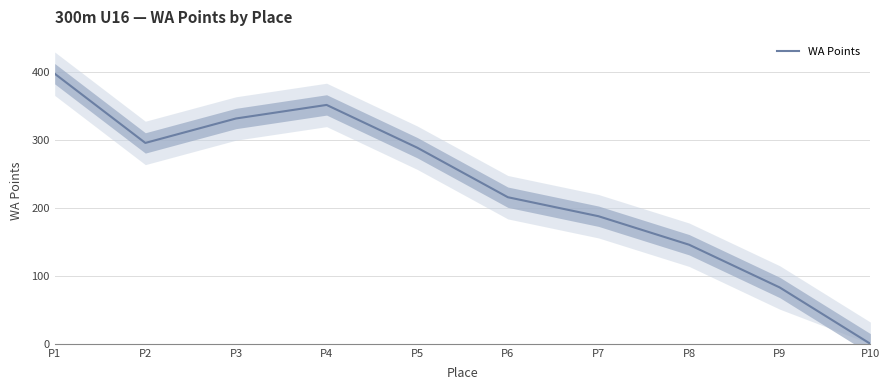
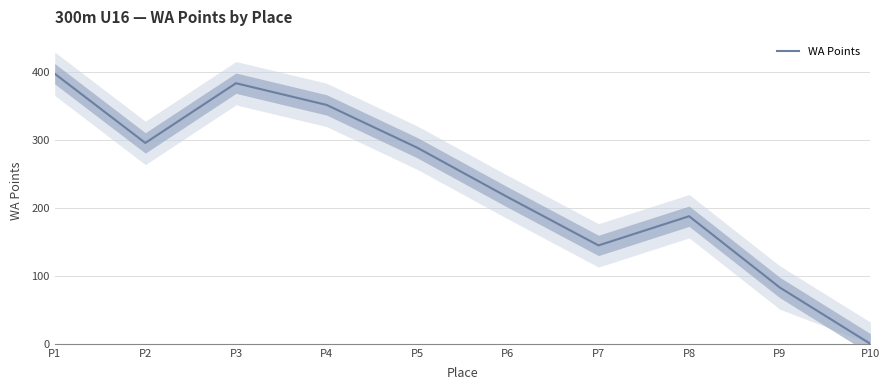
  {
    "WA Points": {
      "P1": 400,
      "P2": 300,
-     "P3": 330,
+     "P3": 380,
      "P4": 350,
      "P5": 290,
      "P6": 220,
-     "P7": 190,
-     "P8": 150,
+     "P7": 150,
+     "P8": 190,
      "P9": 80,
      "P10": 0
    }
  }
